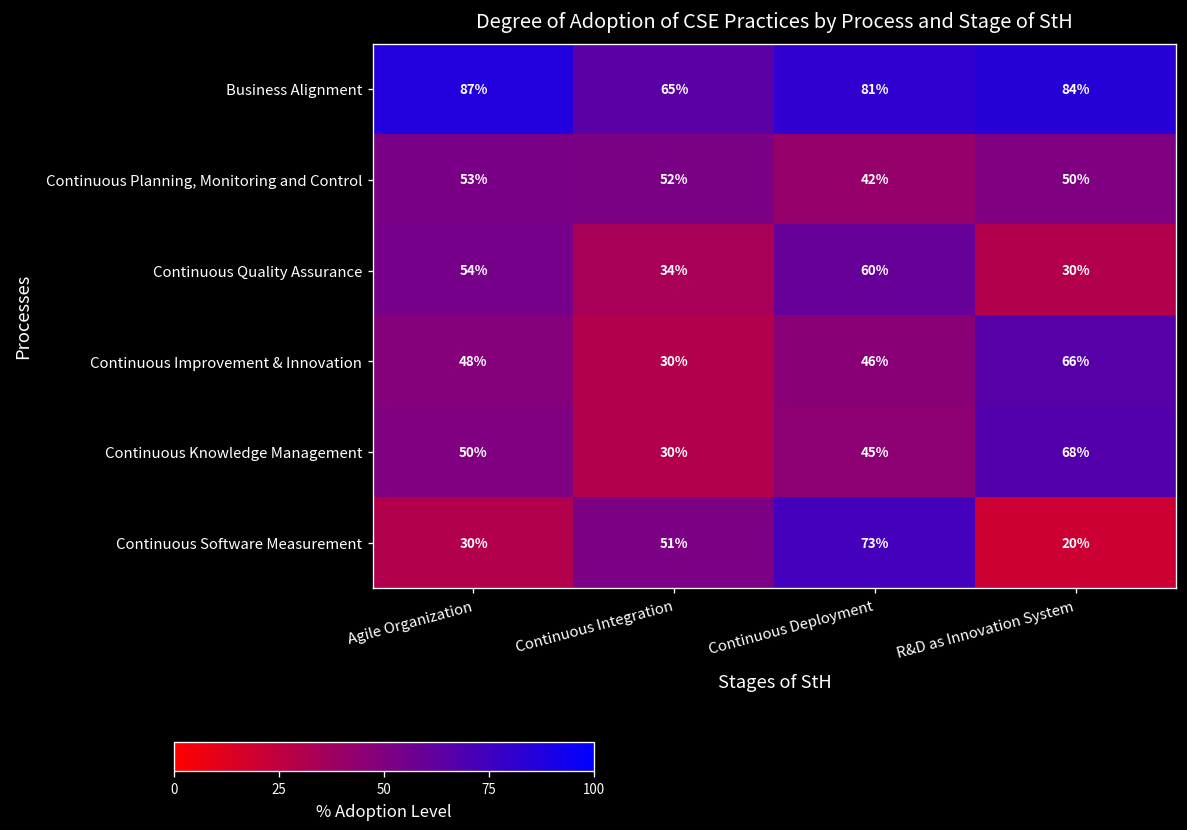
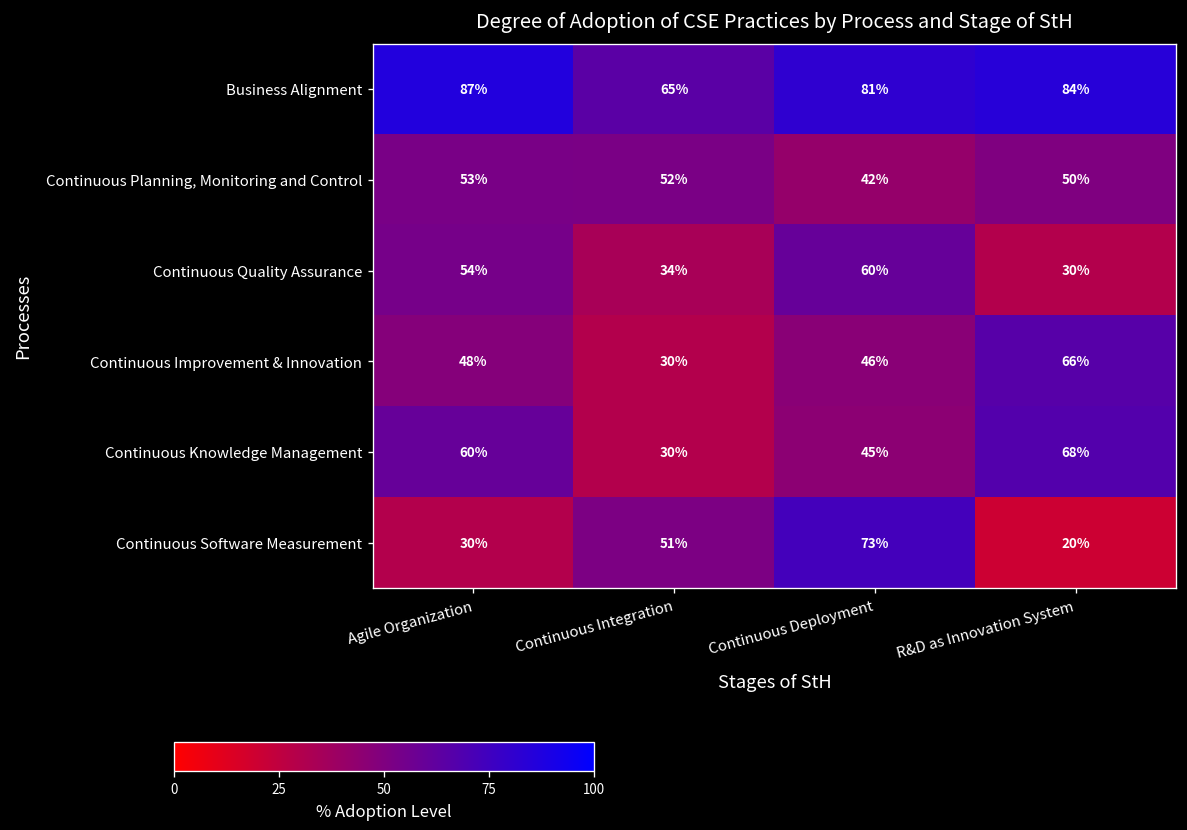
  {
    "Business Alignment": {
      "Agile Organization": "87%",
      "Continuous Integration": "65%",
      "Continuous Deployment": "81%",
      "R&D as Innovation System": "84%"
    },
    "Continuous Planning, Monitoring and Control": {
      "Agile Organization": "53%",
      "Continuous Integration": "52%",
      "Continuous Deployment": "42%",
      "R&D as Innovation System": "50%"
    },
    "Continuous Quality Assurance": {
      "Agile Organization": "54%",
      "Continuous Integration": "34%",
      "Continuous Deployment": "60%",
      "R&D as Innovation System": "30%"
    },
    "Continuous Improvement & Innovation": {
      "Agile Organization": "48%",
      "Continuous Integration": "30%",
      "Continuous Deployment": "46%",
      "R&D as Innovation System": "66%"
    },
    "Continuous Knowledge Management": {
-     "Agile Organization": "50%",
+     "Agile Organization": "60%",
      "Continuous Integration": "30%",
      "Continuous Deployment": "45%",
      "R&D as Innovation System": "68%"
    },
    "Continuous Software Measurement": {
      "Agile Organization": "30%",
      "Continuous Integration": "51%",
      "Continuous Deployment": "73%",
      "R&D as Innovation System": "20%"
    }
  }
